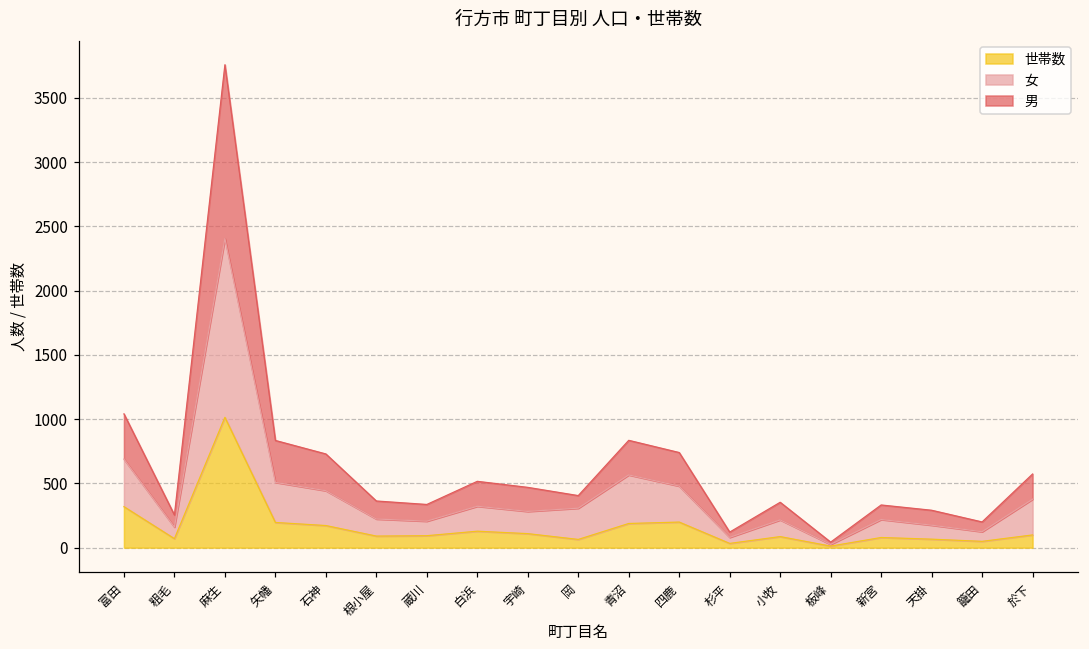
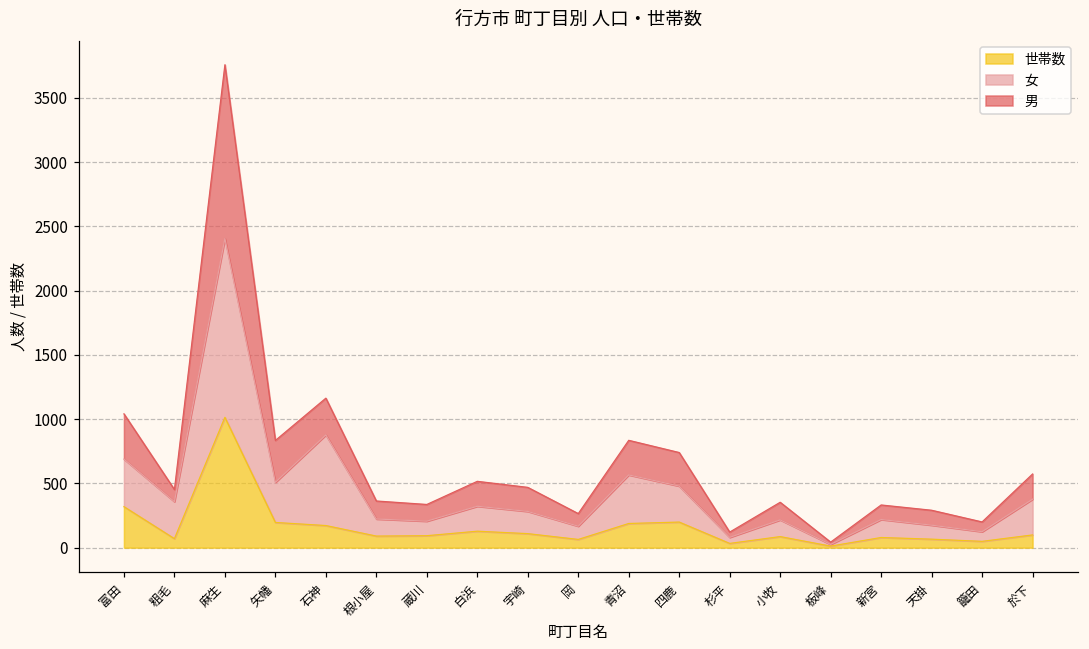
  {
    "世帯数": {
      "富田": 320,
      "粗毛": 70,
      "麻生": 1010,
      "矢幡": 200,
      "石神": 170,
      "根小屋": 90,
      "蔵川": 90,
      "白浜": 130,
      "宇崎": 110,
      "岡": 60,
      "青沼": 190,
      "四鹿": 200,
      "杉平": 30,
      "小牧": 90,
      "新宮": 80,
      "天掛": 70,
      "籠田": 50,
      "於下": 100
    },
    "女": {
      "富田": 370,
-     "粗毛": 90,
+     "粗毛": 290,
      "麻生": 1390,
      "矢幡": 310,
-     "石神": 270,
+     "石神": 710,
      "根小屋": 130,
      "蔵川": 110,
      "白浜": 190,
      "宇崎": 170,
-     "岡": 240,
+     "岡": 100,
      "青沼": 380,
      "四鹿": 280,
      "杉平": 50,
      "小牧": 130,
      "新宮": 140,
      "天掛": 110,
      "籠田": 80,
      "於下": 280
    },
    "男": {
      "富田": 350,
      "粗毛": 90,
      "麻生": 1350,
      "矢幡": 330,
      "石神": 290,
      "根小屋": 140,
      "蔵川": 130,
      "白浜": 190,
      "宇崎": 190,
      "岡": 100,
      "青沼": 270,
      "四鹿": 260,
      "杉平": 40,
      "小牧": 140,
      "新宮": 110,
      "天掛": 120,
      "籠田": 80,
      "於下": 200
    }
  }
